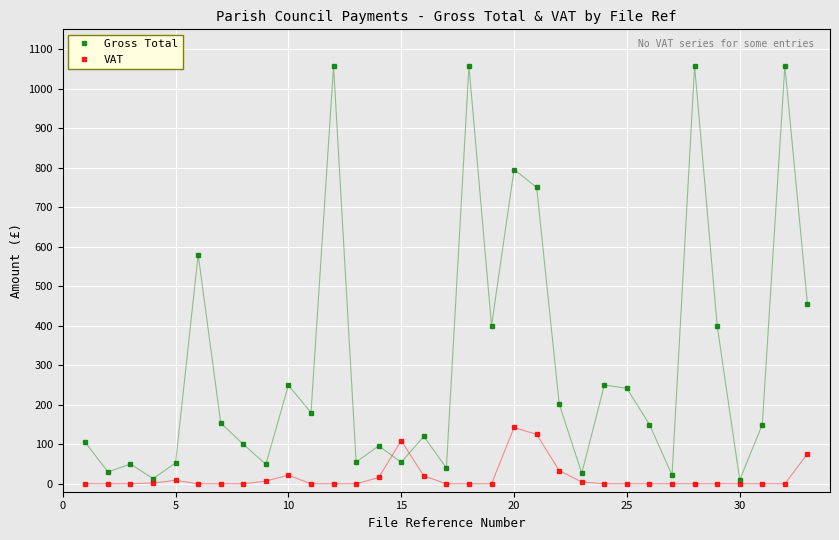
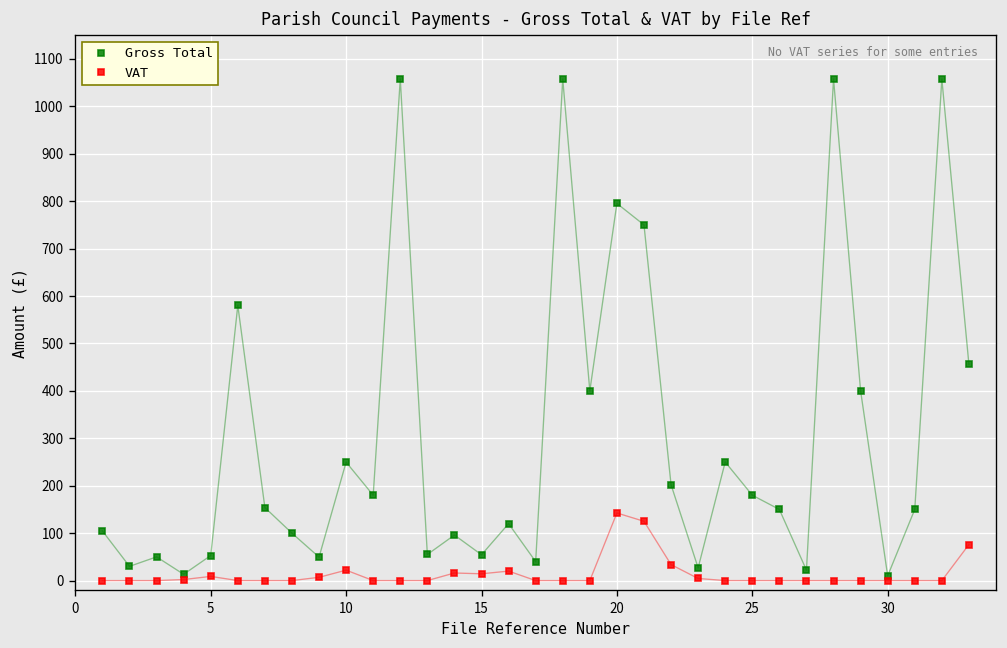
  {
    "Gross Total": {
      "5": 50,
      "10": 250,
      "15": 50,
      "20": 800,
-     "25": 240,
+     "25": 180,
      "30": 10
    },
    "VAT": {
      "5": 10,
      "10": 20,
-     "15": 110,
+     "15": 10,
      "20": 140,
      "25": 0,
      "30": 0
    }
  }
